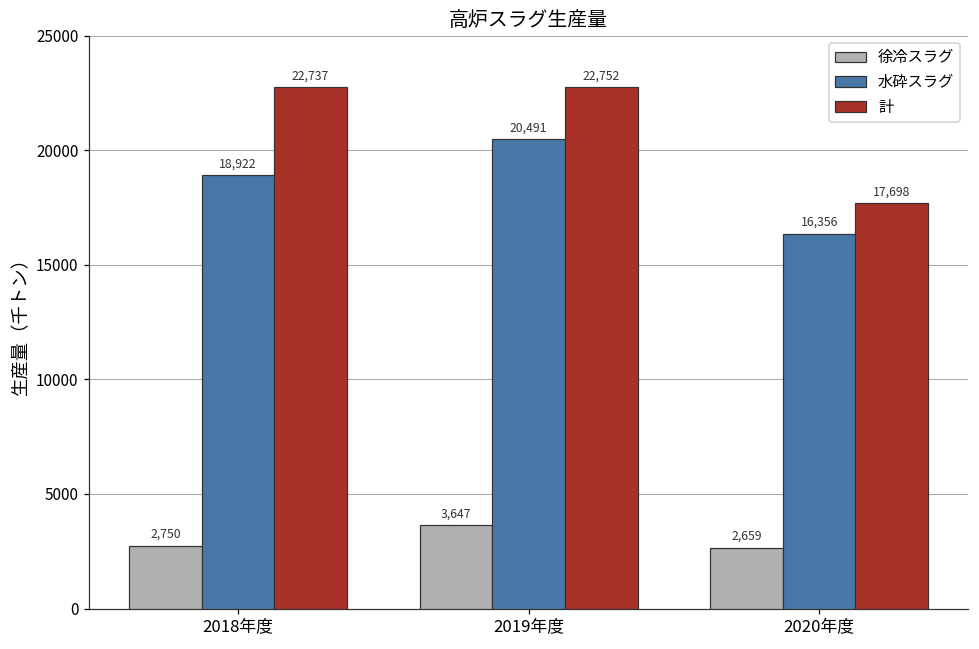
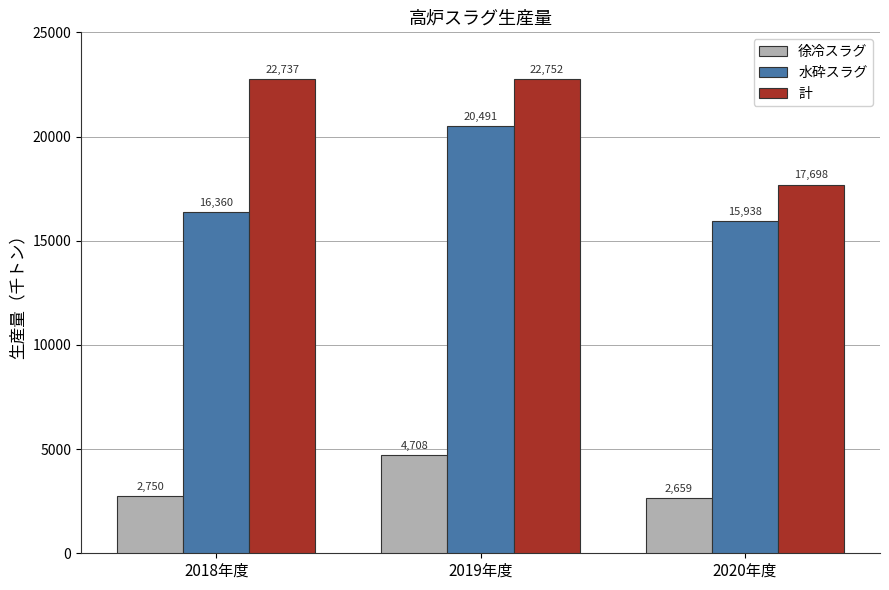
  {
    "徐冷スラグ": {
      "2018年度": "2,750",
-     "2019年度": "3,647",
+     "2019年度": "4,708",
      "2020年度": "2,659"
    },
    "水砕スラグ": {
-     "2018年度": "18,922",
+     "2018年度": "16,360",
      "2019年度": "20,491",
-     "2020年度": "16,356"
+     "2020年度": "15,938"
    },
    "計": {
      "2018年度": "22,737",
      "2019年度": "22,752",
      "2020年度": "17,698"
    }
  }
